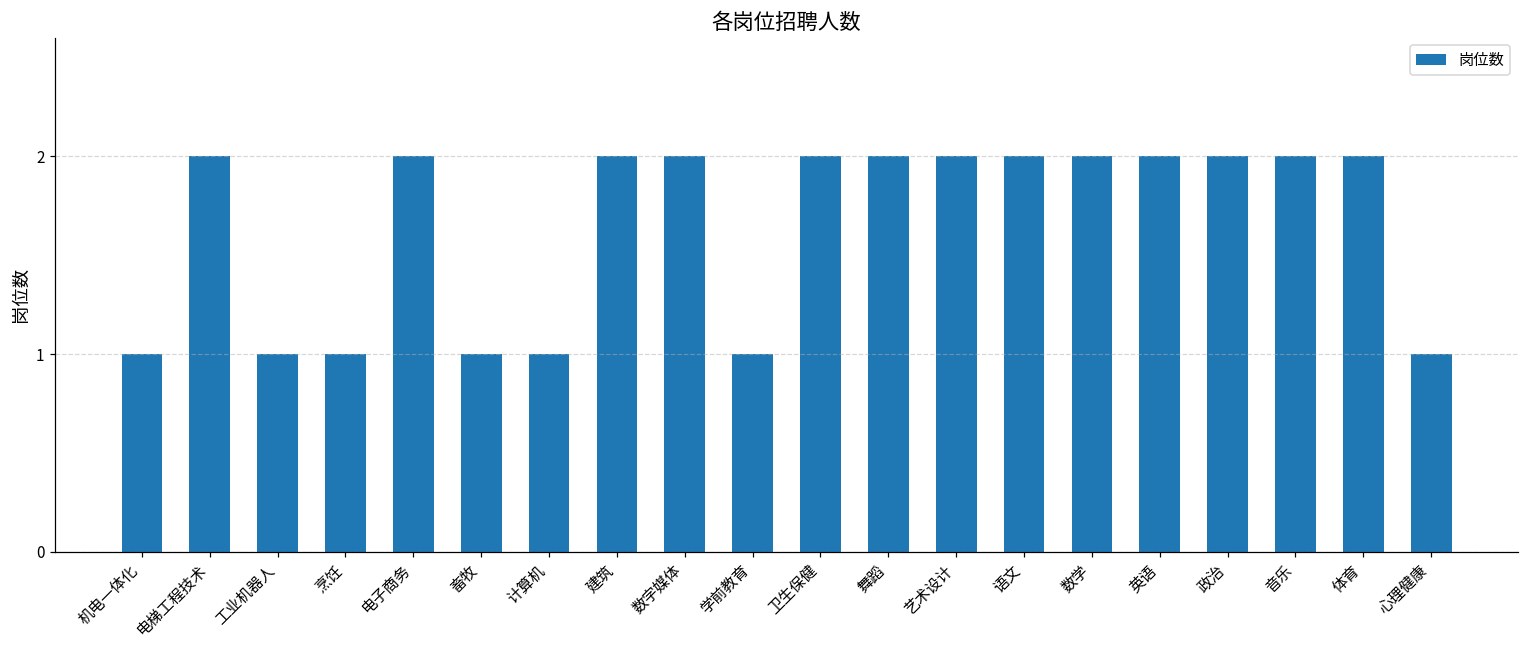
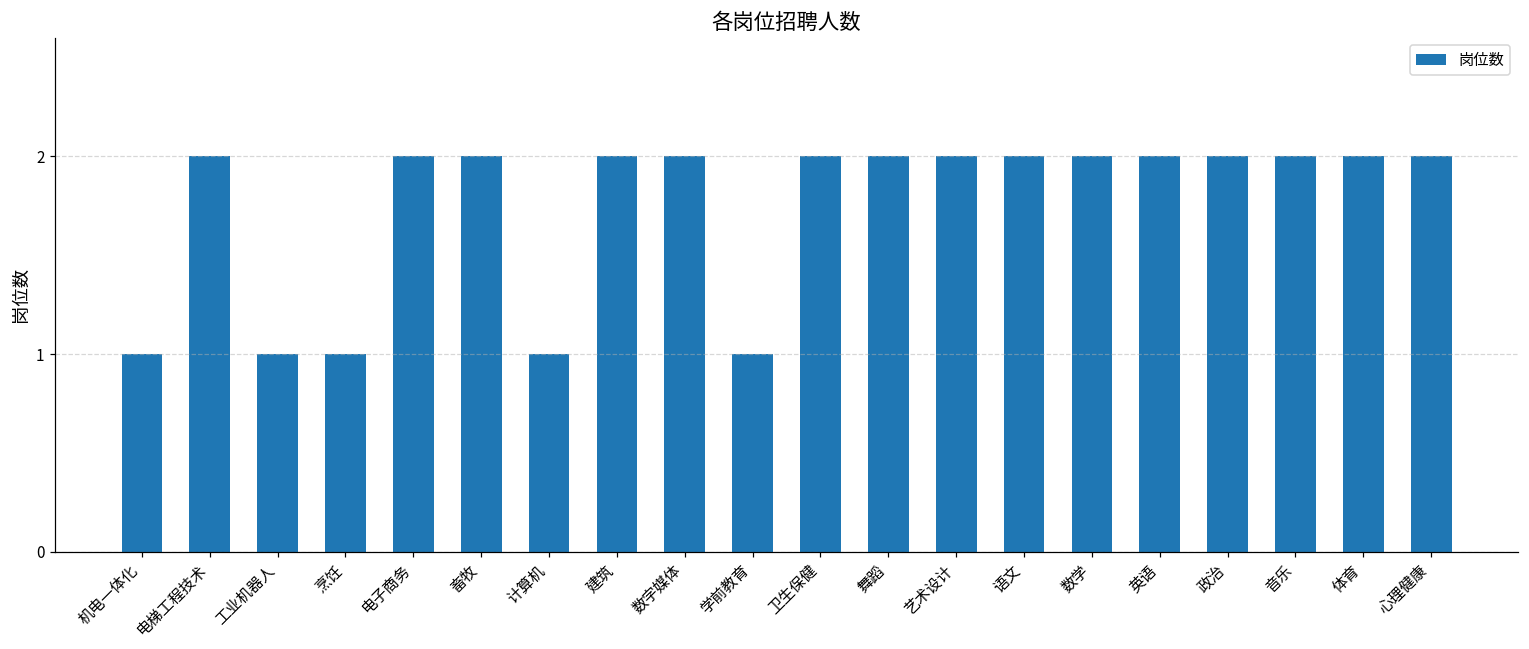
  {
    "机电一体化": 1,
    "电梯工程技术": 2,
    "工业机器人": 1,
    "烹饪": 1,
    "电子商务": 2,
-   "畜牧": 1,
+   "畜牧": 2,
    "计算机": 1,
    "建筑": 2,
    "数字媒体": 2,
    "学前教育": 1,
    "卫生保健": 2,
    "舞蹈": 2,
    "艺术设计": 2,
    "语文": 2,
    "数学": 2,
    "英语": 2,
    "政治": 2,
    "音乐": 2,
    "体育": 2,
-   "心理健康": 1
+   "心理健康": 2
  }
